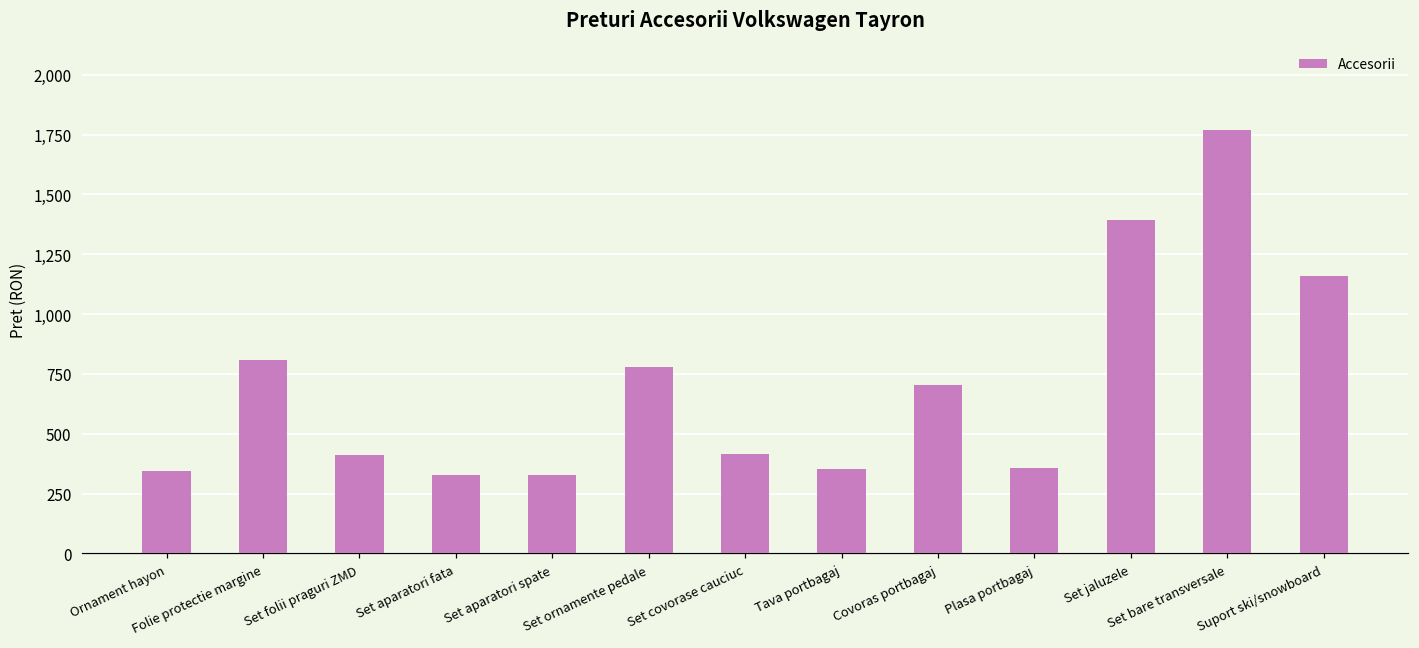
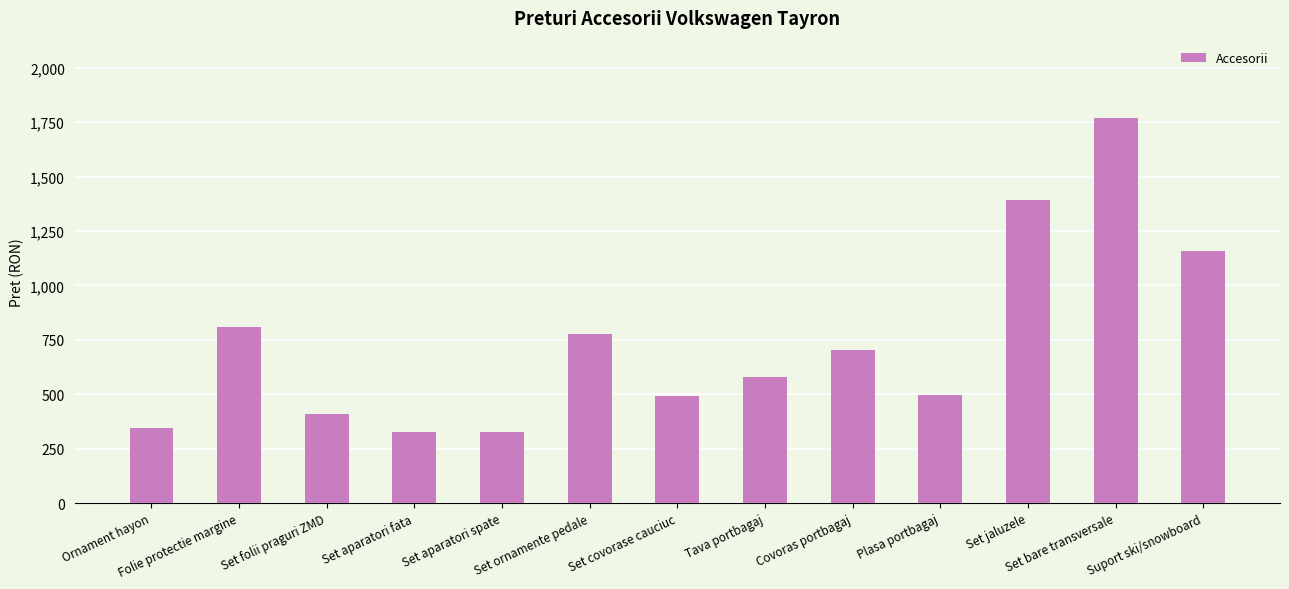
  {
    "Ornament hayon": "340",
    "Folie protectie margine": "810",
    "Set folii praguri ZMD": "410",
    "Set aparatori fata": "330",
    "Set aparatori spate": "330",
    "Set ornamente pedale": "780",
-   "Set covorase cauciuc": "420",
-   "Tava portbagaj": "350",
+   "Set covorase cauciuc": "490",
+   "Tava portbagaj": "580",
    "Covoras portbagaj": "700",
-   "Plasa portbagaj": "360",
+   "Plasa portbagaj": "500",
    "Set jaluzele": "1,390",
    "Set bare transversale": "1,770",
    "Suport ski/snowboard": "1,160"
  }
